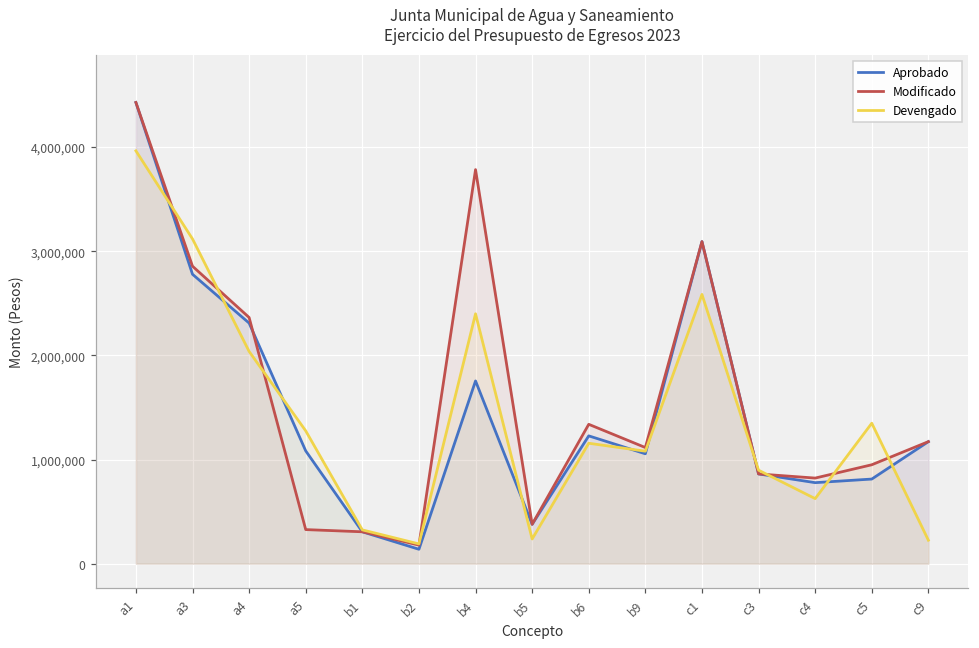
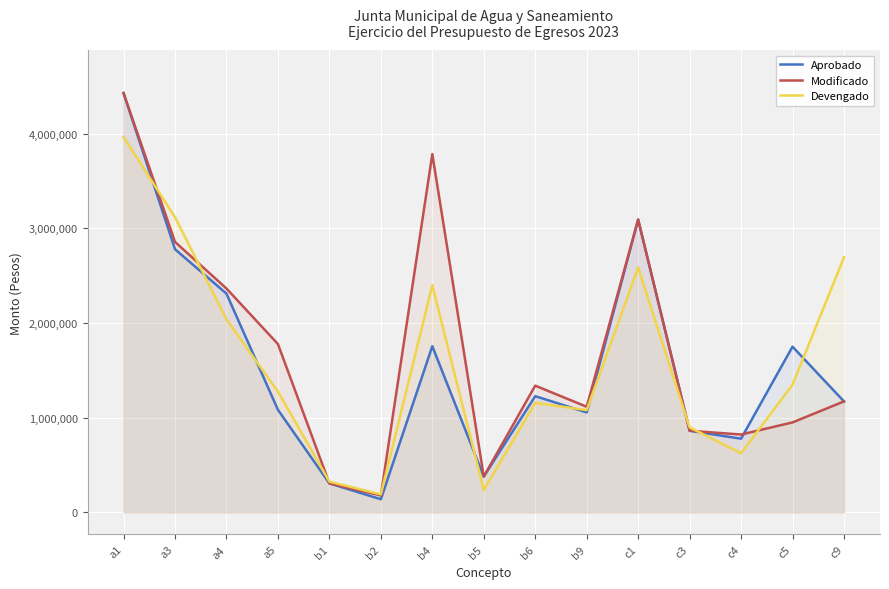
  {
    "Aprobado": {
      "a3": "2,800,000",
      "a4": "2,300,000",
      "a5": "1,100,000",
      "b2": "100,000",
      "b4": "1,800,000",
      "b6": "1,200,000",
      "c4": "800,000",
-     "c5": "800,000"
+     "c5": "1,800,000"
    },
    "Modificado": {
      "a3": "2,900,000",
      "a4": "2,400,000",
-     "a5": "300,000",
+     "a5": "1,800,000",
      "b4": "3,800,000",
      "b6": "1,300,000",
      "b9": "1,100,000",
      "c4": "800,000",
      "c5": "900,000"
    },
    "Devengado": {
      "a1": "4,000,000",
      "a3": "3,100,000",
      "a4": "2,000,000",
      "a5": "1,300,000",
      "b4": "2,400,000",
      "b5": "200,000",
      "b6": "1,200,000",
      "c1": "2,600,000",
      "c3": "900,000",
      "c4": "600,000",
      "c5": "1,300,000",
-     "c9": "200,000"
+     "c9": "2,700,000"
    }
  }
